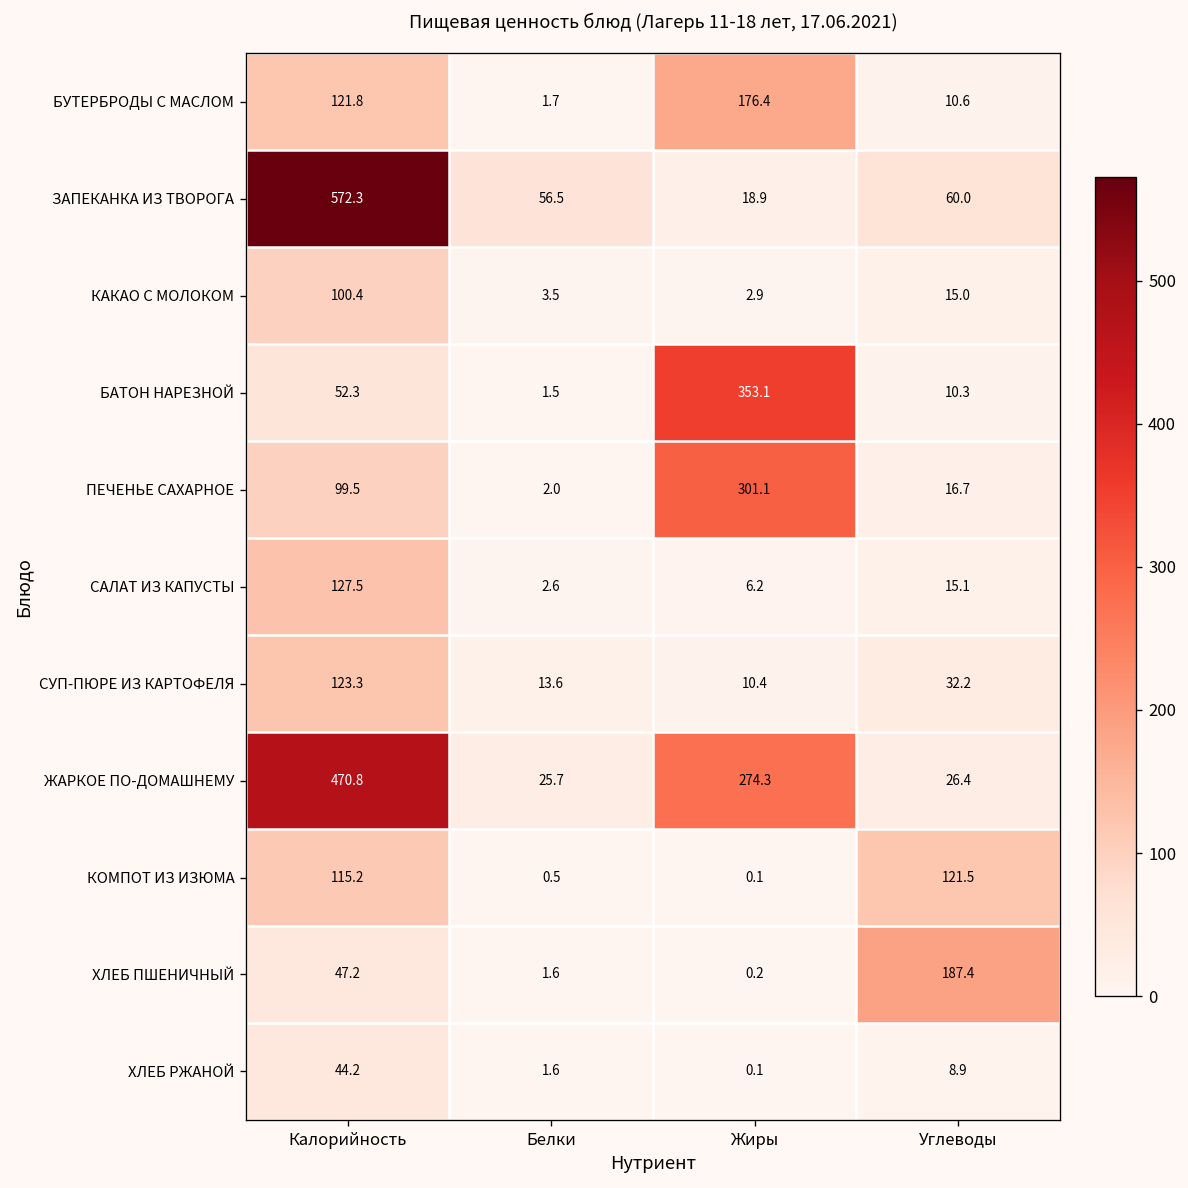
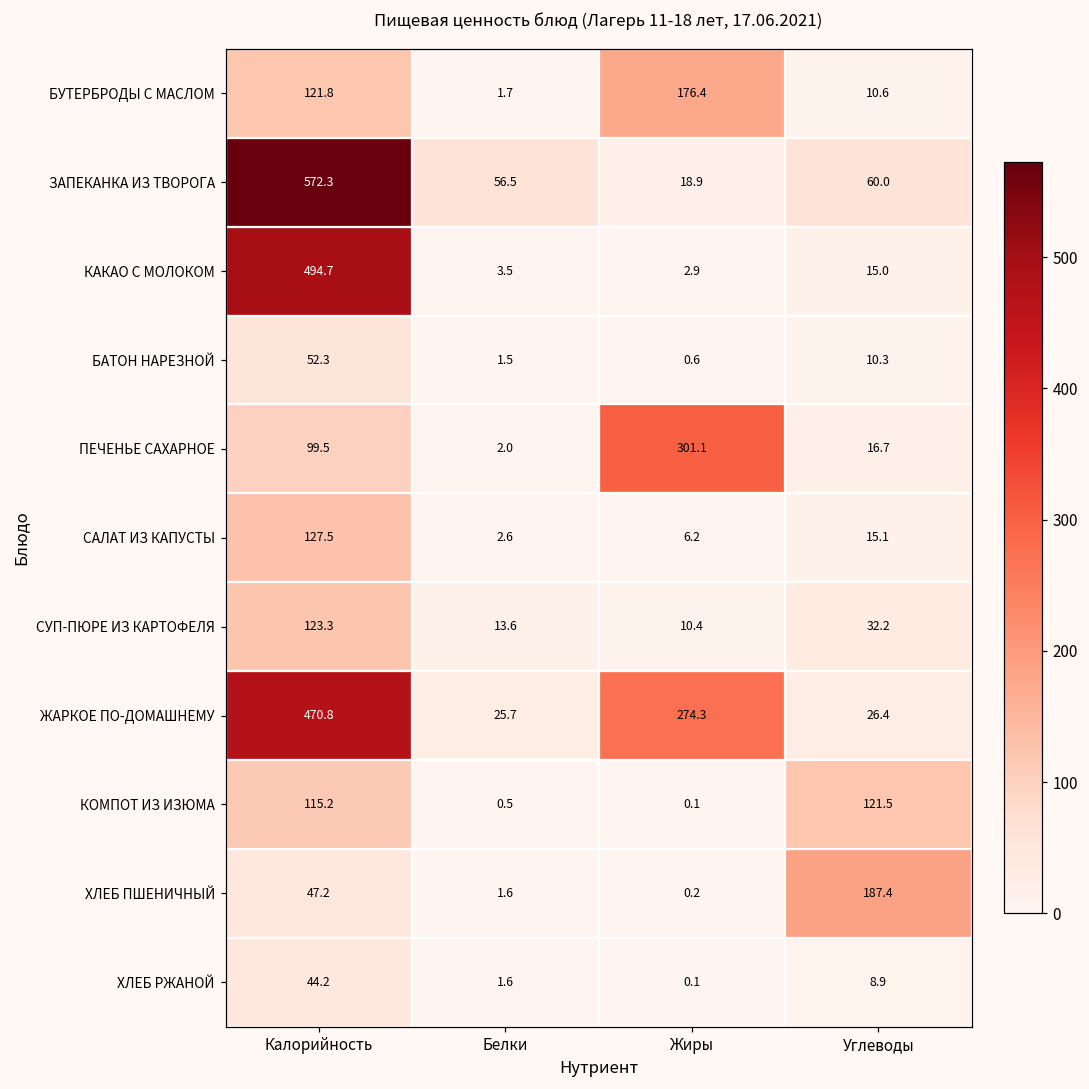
  {
    "БУТЕРБРОДЫ С МАСЛОМ": {
      "Калорийность": 121.8,
      "Белки": 1.7,
      "Жиры": 176.4,
      "Углеводы": 10.6
    },
    "ЗАПЕКАНКА ИЗ ТВОРОГА": {
      "Калорийность": 572.3,
      "Белки": 56.5,
      "Жиры": 18.9,
      "Углеводы": 60.0
    },
    "КАКАО С МОЛОКОМ": {
-     "Калорийность": 100.4,
+     "Калорийность": 494.7,
      "Белки": 3.5,
      "Жиры": 2.9,
      "Углеводы": 15.0
    },
    "БАТОН НАРЕЗНОЙ": {
      "Калорийность": 52.3,
      "Белки": 1.5,
-     "Жиры": 353.1,
+     "Жиры": 0.6,
      "Углеводы": 10.3
    },
    "ПЕЧЕНЬЕ САХАРНОЕ": {
      "Калорийность": 99.5,
      "Белки": 2.0,
      "Жиры": 301.1,
      "Углеводы": 16.7
    },
    "САЛАТ ИЗ КАПУСТЫ": {
      "Калорийность": 127.5,
      "Белки": 2.6,
      "Жиры": 6.2,
      "Углеводы": 15.1
    },
    "СУП-ПЮРЕ ИЗ КАРТОФЕЛЯ": {
      "Калорийность": 123.3,
      "Белки": 13.6,
      "Жиры": 10.4,
      "Углеводы": 32.2
    },
    "ЖАРКОЕ ПО-ДОМАШНЕМУ": {
      "Калорийность": 470.8,
      "Белки": 25.7,
      "Жиры": 274.3,
      "Углеводы": 26.4
    },
    "КОМПОТ ИЗ ИЗЮМА": {
      "Калорийность": 115.2,
      "Белки": 0.5,
      "Жиры": 0.1,
      "Углеводы": 121.5
    },
    "ХЛЕБ ПШЕНИЧНЫЙ": {
      "Калорийность": 47.2,
      "Белки": 1.6,
      "Жиры": 0.2,
      "Углеводы": 187.4
    },
    "ХЛЕБ РЖАНОЙ": {
      "Калорийность": 44.2,
      "Белки": 1.6,
      "Жиры": 0.1,
      "Углеводы": 8.9
    }
  }
